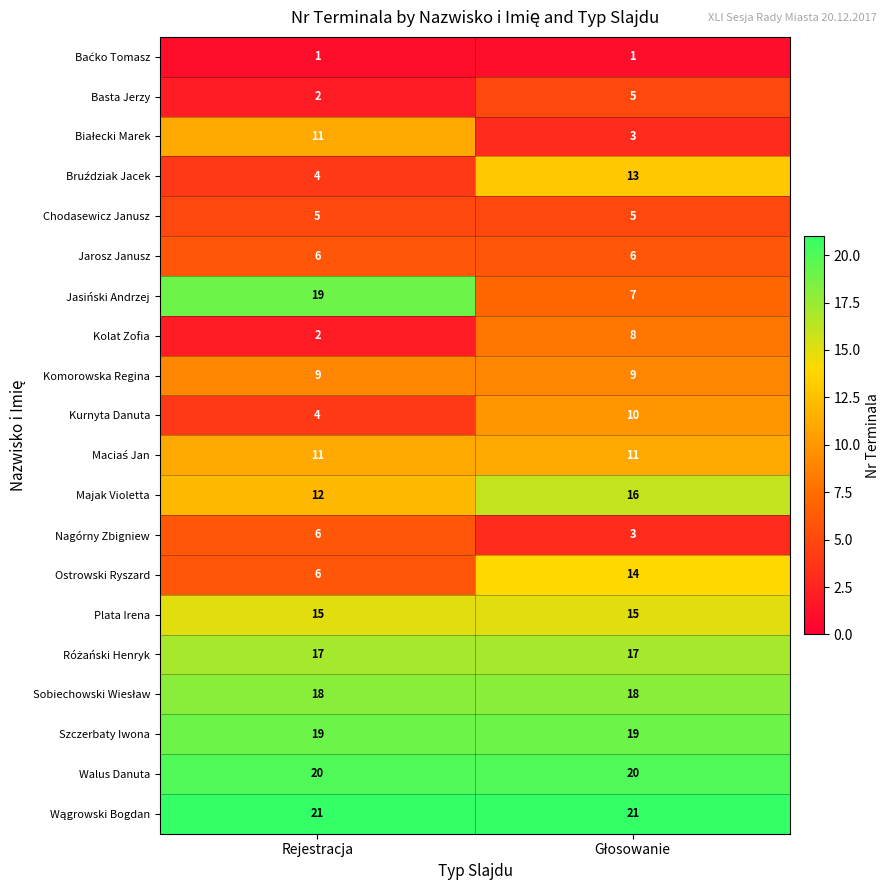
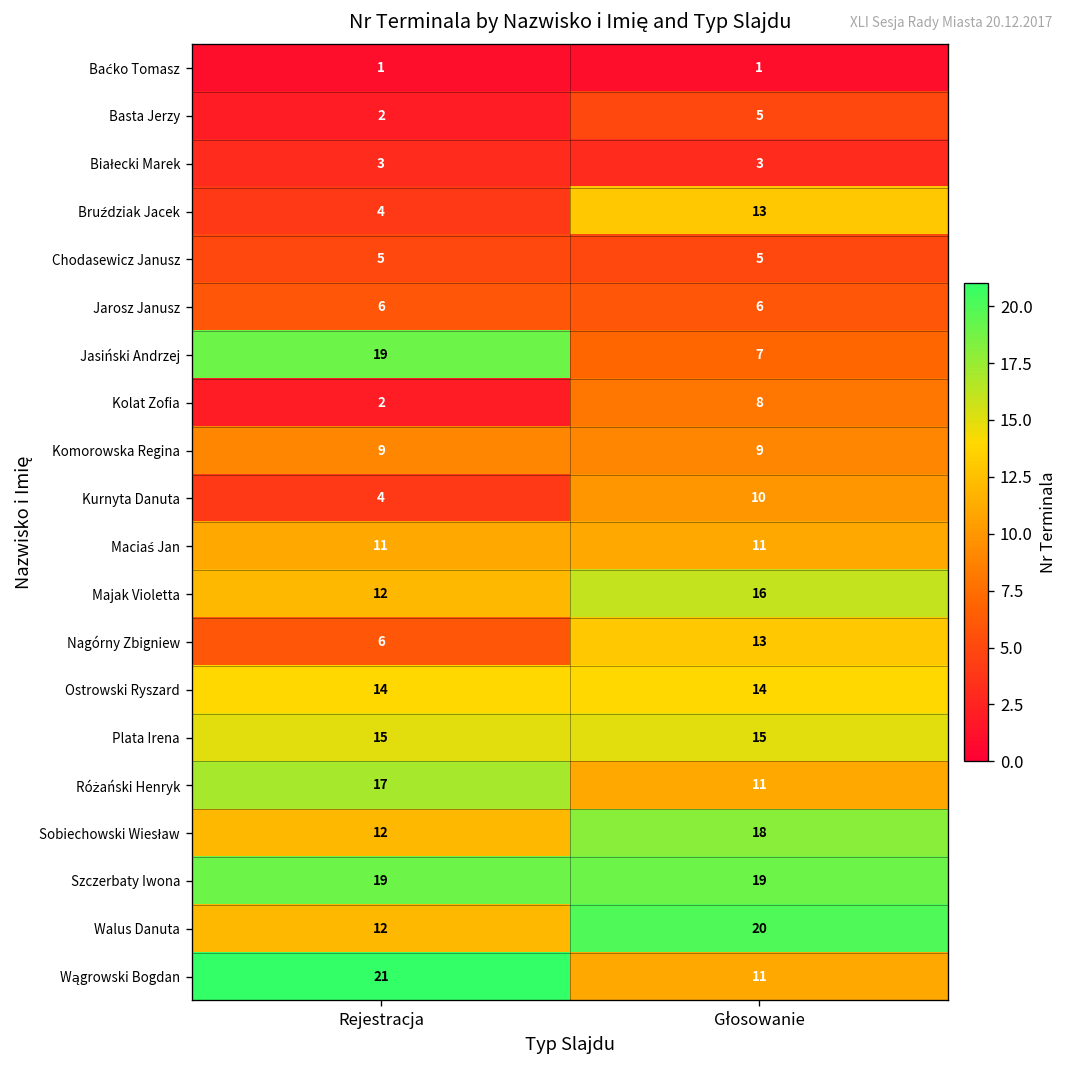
  {
    "Baćko Tomasz": {
      "Rejestracja": 1,
      "Głosowanie": 1
    },
    "Basta Jerzy": {
      "Rejestracja": 2,
      "Głosowanie": 5
    },
    "Białecki Marek": {
-     "Rejestracja": 11,
+     "Rejestracja": 3,
      "Głosowanie": 3
    },
    "Bruździak Jacek": {
      "Rejestracja": 4,
      "Głosowanie": 13
    },
    "Chodasewicz Janusz": {
      "Rejestracja": 5,
      "Głosowanie": 5
    },
    "Jarosz Janusz": {
      "Rejestracja": 6,
      "Głosowanie": 6
    },
    "Jasiński Andrzej": {
      "Rejestracja": 19,
      "Głosowanie": 7
    },
    "Kolat Zofia": {
      "Rejestracja": 2,
      "Głosowanie": 8
    },
    "Komorowska Regina": {
      "Rejestracja": 9,
      "Głosowanie": 9
    },
    "Kurnyta Danuta": {
      "Rejestracja": 4,
      "Głosowanie": 10
    },
    "Maciaś Jan": {
      "Rejestracja": 11,
      "Głosowanie": 11
    },
    "Majak Violetta": {
      "Rejestracja": 12,
      "Głosowanie": 16
    },
    "Nagórny Zbigniew": {
      "Rejestracja": 6,
-     "Głosowanie": 3
+     "Głosowanie": 13
    },
    "Ostrowski Ryszard": {
-     "Rejestracja": 6,
+     "Rejestracja": 14,
      "Głosowanie": 14
    },
    "Plata Irena": {
      "Rejestracja": 15,
      "Głosowanie": 15
    },
    "Różański Henryk": {
      "Rejestracja": 17,
-     "Głosowanie": 17
+     "Głosowanie": 11
    },
    "Sobiechowski Wiesław": {
-     "Rejestracja": 18,
+     "Rejestracja": 12,
      "Głosowanie": 18
    },
    "Szczerbaty Iwona": {
      "Rejestracja": 19,
      "Głosowanie": 19
    },
    "Walus Danuta": {
-     "Rejestracja": 20,
+     "Rejestracja": 12,
      "Głosowanie": 20
    },
    "Wągrowski Bogdan": {
      "Rejestracja": 21,
-     "Głosowanie": 21
+     "Głosowanie": 11
    }
  }
